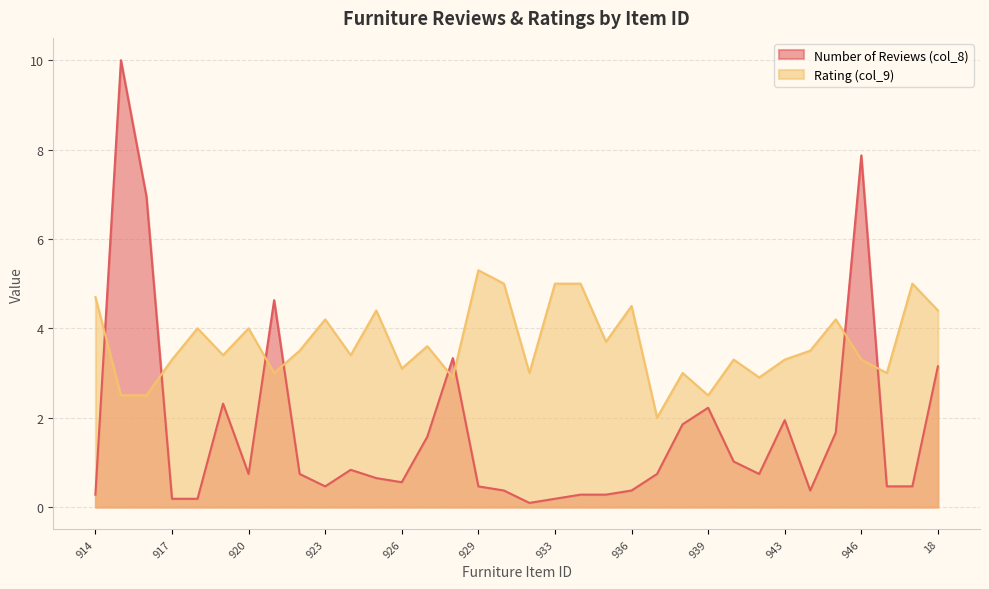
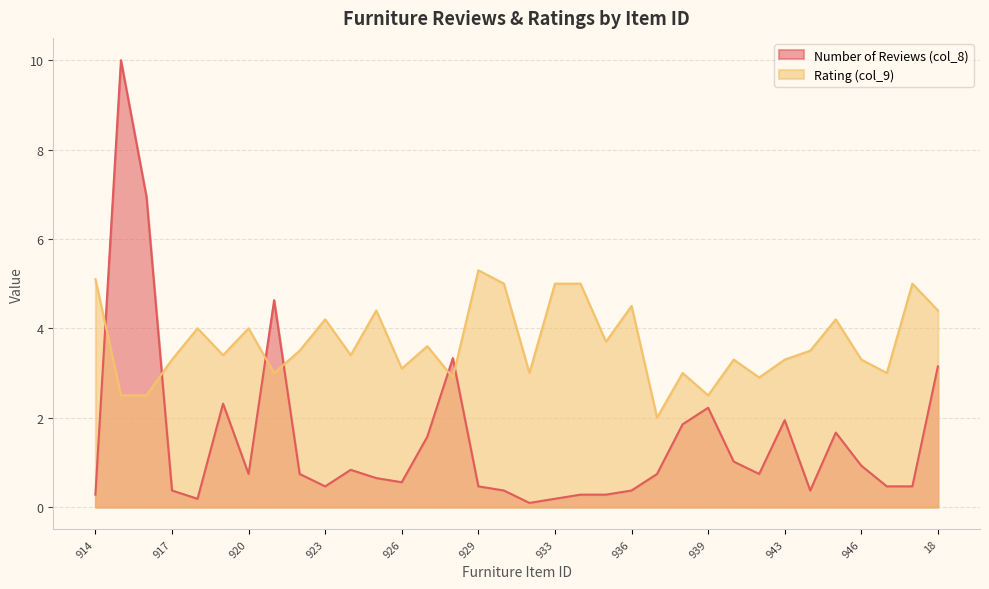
  {
    "Number of Reviews (col_8)": {
      "914": 0.3,
-     "917": 0.2,
+     "917": 0.4,
      "920": 0.7,
      "923": 0.5,
      "926": 0.6,
      "929": 0.5,
      "933": 0.2,
      "936": 0.4,
      "939": 2.2,
      "943": 1.9,
-     "946": 7.9,
+     "946": 0.9,
      "18": 3.1
    },
    "Rating (col_9)": {
-     "914": 4.7,
+     "914": 5.1,
      "917": 3.3,
      "920": 4.0,
      "923": 4.2,
      "926": 3.1,
      "929": 5.3,
      "933": 5.0,
      "936": 4.5,
      "939": 2.5,
      "943": 3.3,
      "946": 3.3,
      "18": 4.4
    }
  }
